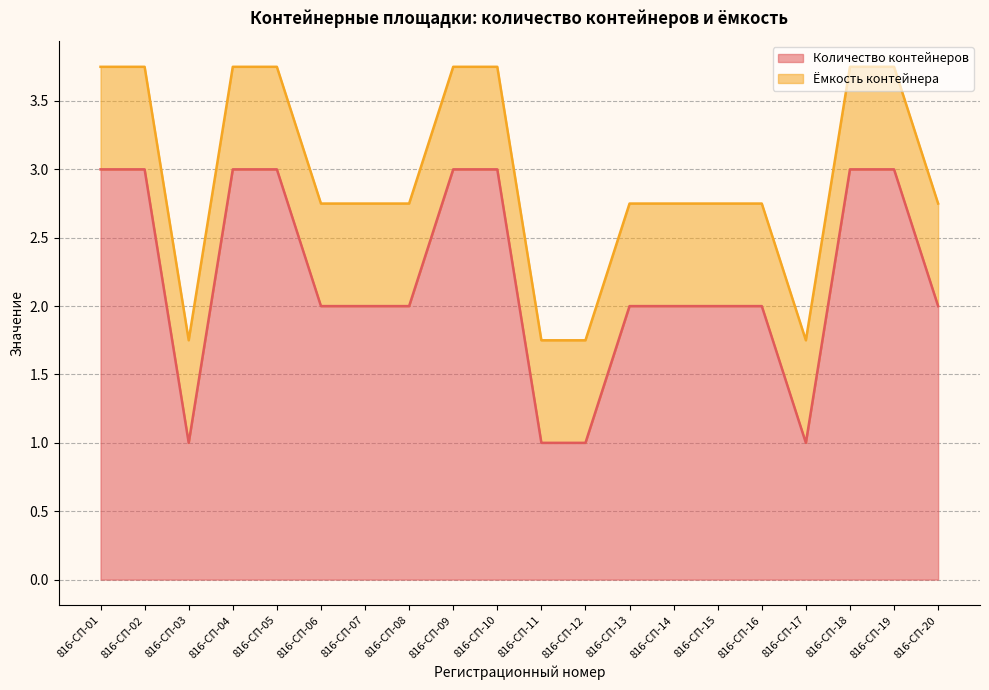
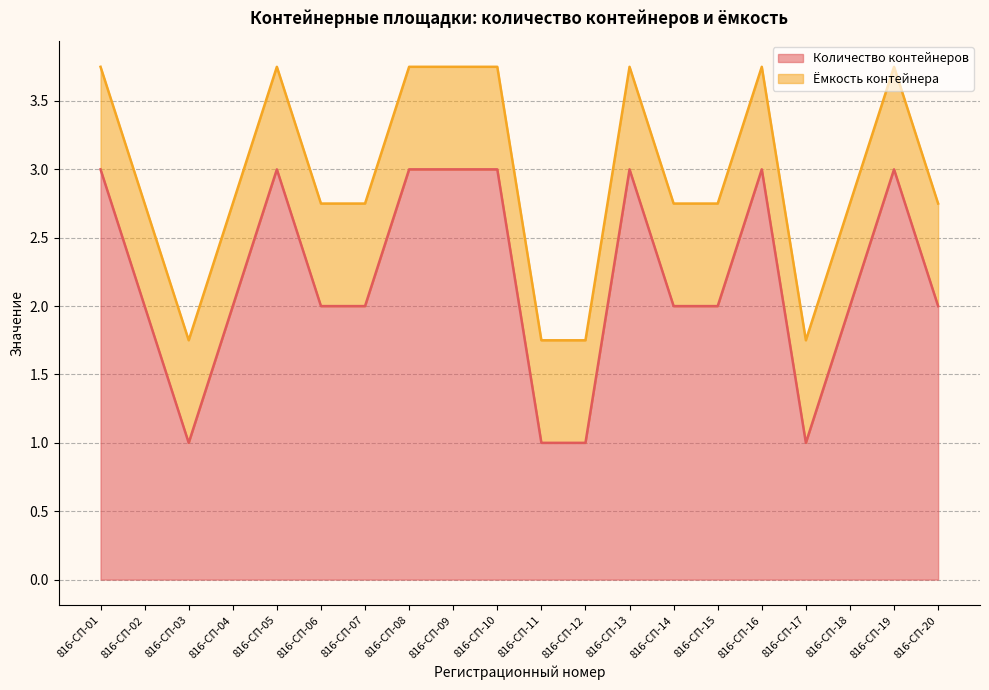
  {
    "Количество контейнеров": {
      "816-СП-01": 3,
-     "816-СП-02": 3,
+     "816-СП-02": 2,
      "816-СП-03": 1,
-     "816-СП-04": 3,
+     "816-СП-04": 2,
      "816-СП-05": 3,
      "816-СП-06": 2,
      "816-СП-07": 2,
-     "816-СП-08": 2,
+     "816-СП-08": 3,
      "816-СП-09": 3,
      "816-СП-10": 3,
      "816-СП-11": 1,
      "816-СП-12": 1,
-     "816-СП-13": 2,
+     "816-СП-13": 3,
      "816-СП-14": 2,
      "816-СП-15": 2,
-     "816-СП-16": 2,
+     "816-СП-16": 3,
      "816-СП-17": 1,
-     "816-СП-18": 3,
+     "816-СП-18": 2,
      "816-СП-19": 3,
      "816-СП-20": 2
    },
    "Ёмкость контейнера": {
      "816-СП-01": 0.75,
      "816-СП-02": 0.75,
      "816-СП-03": 0.75,
      "816-СП-04": 0.75,
      "816-СП-05": 0.75,
      "816-СП-06": 0.75,
      "816-СП-07": 0.75,
      "816-СП-08": 0.75,
      "816-СП-09": 0.75,
      "816-СП-10": 0.75,
      "816-СП-11": 0.75,
      "816-СП-12": 0.75,
      "816-СП-13": 0.75,
      "816-СП-14": 0.75,
      "816-СП-15": 0.75,
      "816-СП-16": 0.75,
      "816-СП-17": 0.75,
      "816-СП-20": 0.75
    }
  }
